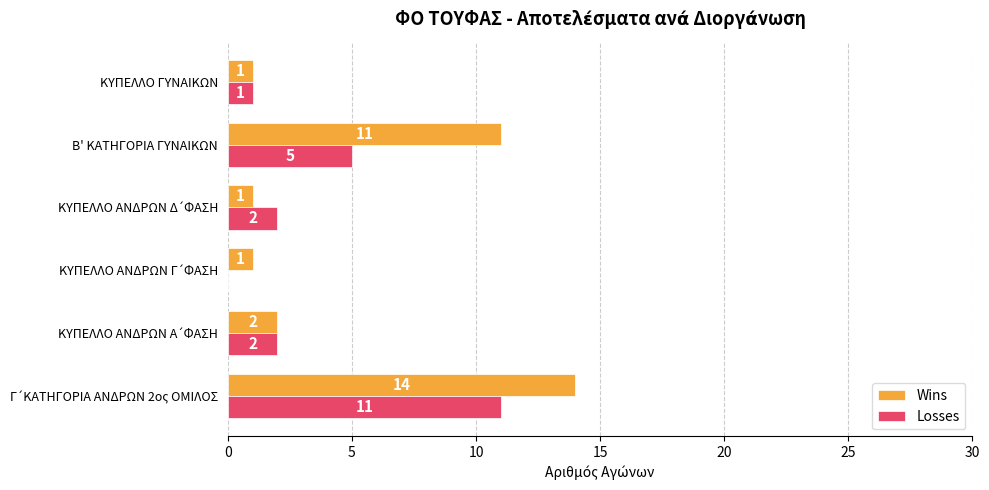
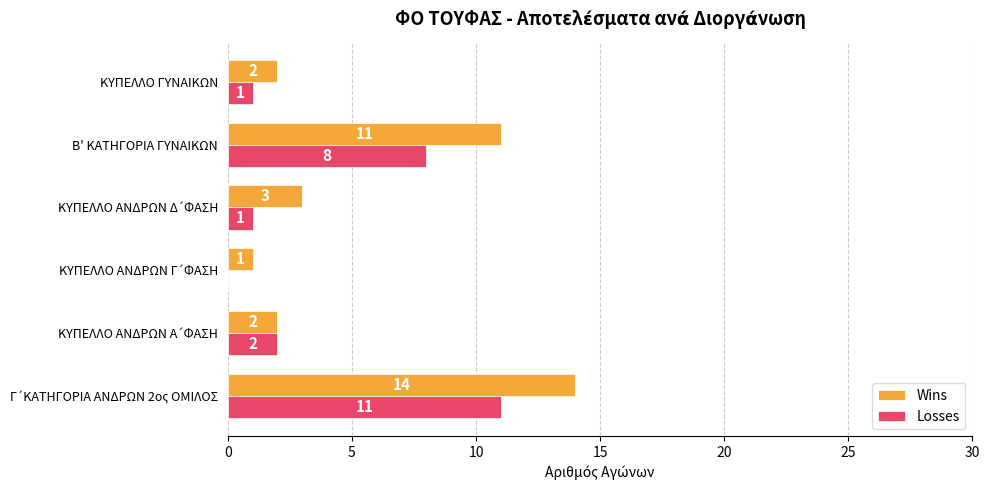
  {
    "Wins": {
-     "ΚΥΠΕΛΛΟ ΓΥΝΑΙΚΩΝ": 1,
+     "ΚΥΠΕΛΛΟ ΓΥΝΑΙΚΩΝ": 2,
      "Β' ΚΑΤΗΓΟΡΙΑ ΓΥΝΑΙΚΩΝ": 11,
-     "ΚΥΠΕΛΛΟ ΑΝΔΡΩΝ Δ΄ΦΑΣΗ": 1,
+     "ΚΥΠΕΛΛΟ ΑΝΔΡΩΝ Δ΄ΦΑΣΗ": 3,
      "ΚΥΠΕΛΛΟ ΑΝΔΡΩΝ Γ΄ΦΑΣΗ": 1,
      "ΚΥΠΕΛΛΟ ΑΝΔΡΩΝ Α΄ΦΑΣΗ": 2,
      "Γ΄ΚΑΤΗΓΟΡΙΑ ΑΝΔΡΩΝ 2ος ΟΜΙΛΟΣ": 14
    },
    "Losses": {
      "ΚΥΠΕΛΛΟ ΓΥΝΑΙΚΩΝ": 1,
-     "Β' ΚΑΤΗΓΟΡΙΑ ΓΥΝΑΙΚΩΝ": 5,
-     "ΚΥΠΕΛΛΟ ΑΝΔΡΩΝ Δ΄ΦΑΣΗ": 2,
+     "Β' ΚΑΤΗΓΟΡΙΑ ΓΥΝΑΙΚΩΝ": 8,
+     "ΚΥΠΕΛΛΟ ΑΝΔΡΩΝ Δ΄ΦΑΣΗ": 1,
      "ΚΥΠΕΛΛΟ ΑΝΔΡΩΝ Α΄ΦΑΣΗ": 2,
      "Γ΄ΚΑΤΗΓΟΡΙΑ ΑΝΔΡΩΝ 2ος ΟΜΙΛΟΣ": 11
    }
  }
